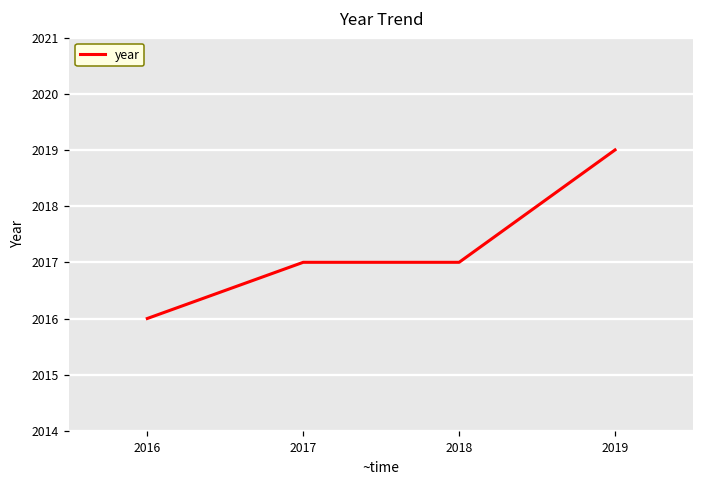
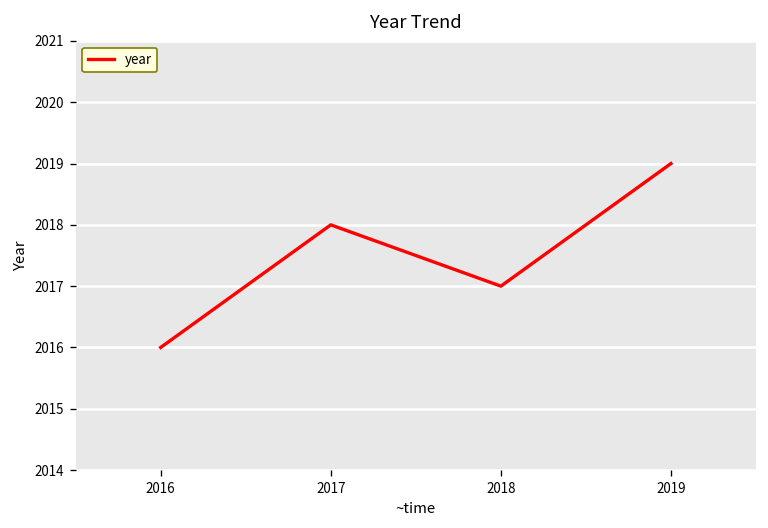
  {
    "2016": 2016,
-   "2017": 2017,
+   "2017": 2018,
    "2018": 2017,
    "2019": 2019
  }
